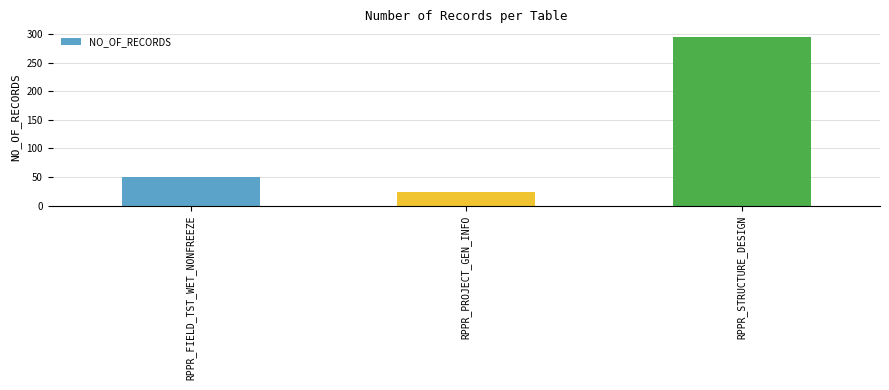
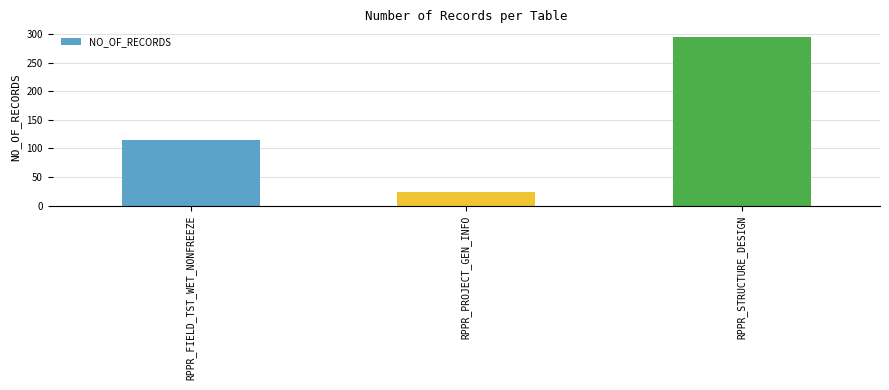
  {
-   "RPPR_FIELD_TST_WET_NONFREEZE": 50,
+   "RPPR_FIELD_TST_WET_NONFREEZE": 110,
    "RPPR_PROJECT_GEN_INFO": 20,
    "RPPR_STRUCTURE_DESIGN": 300
  }
